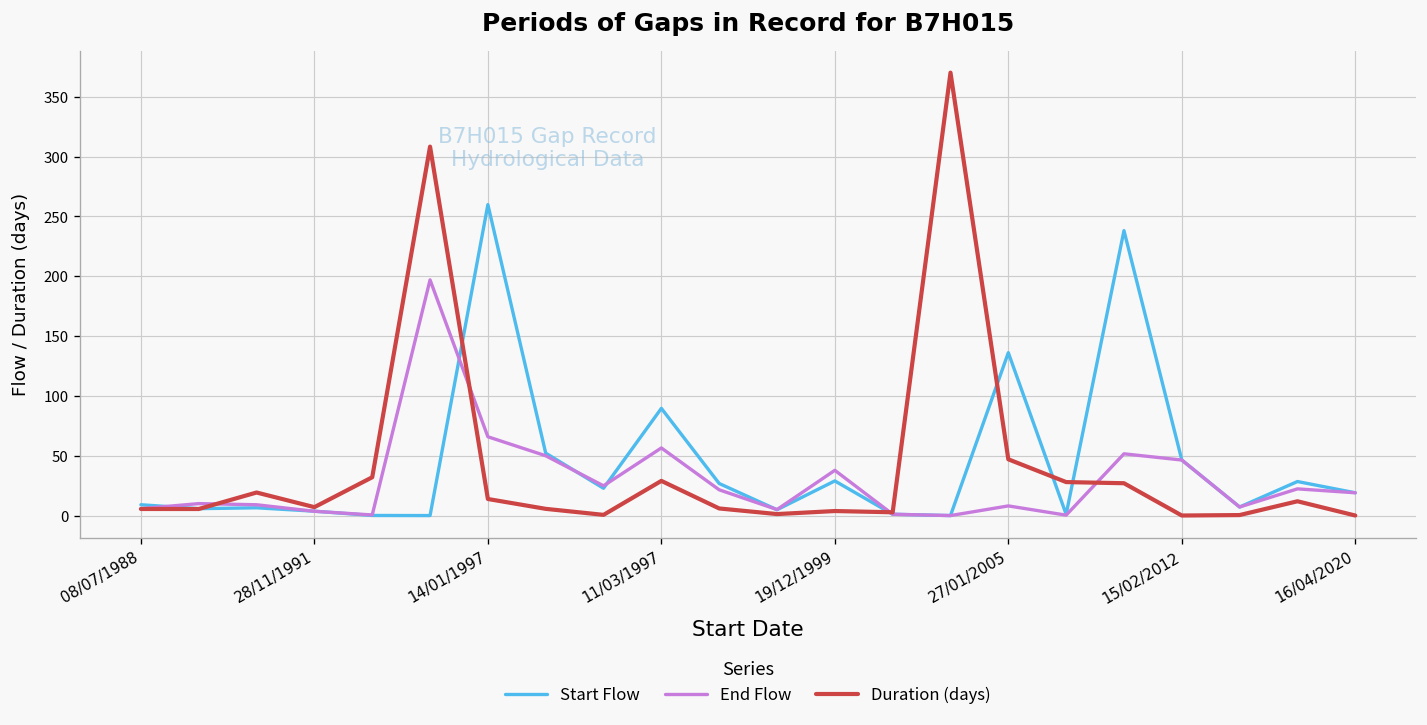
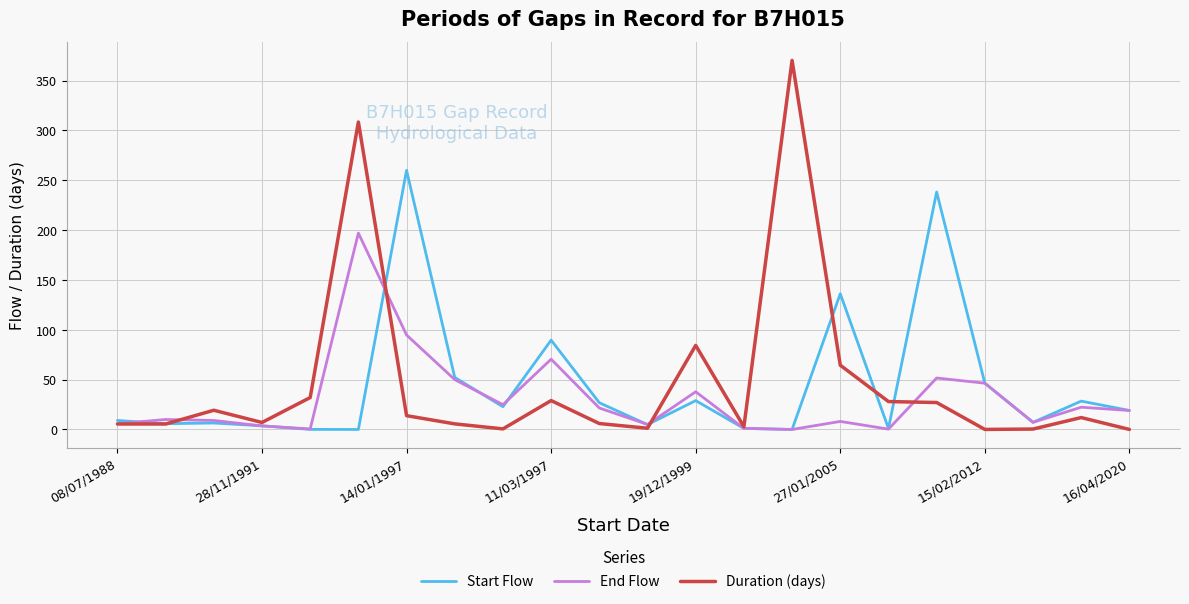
  {
    "Start Flow": {
      "08/07/1988": 10,
      "14/01/1997": 260,
      "11/03/1997": 90,
      "19/12/1999": 30,
      "27/01/2005": 140
    },
    "End Flow": {
-     "14/01/1997": 70,
-     "11/03/1997": 60,
+     "14/01/1997": 90,
+     "11/03/1997": 70,
      "19/12/1999": 40,
      "27/01/2005": 10
    },
    "Duration (days)": {
      "28/11/1991": 10,
      "14/01/1997": 10,
      "11/03/1997": 30,
-     "19/12/1999": 0,
-     "27/01/2005": 50,
+     "19/12/1999": 80,
+     "27/01/2005": 60,
      "15/02/2012": 0,
      "16/04/2020": 0
    }
  }
